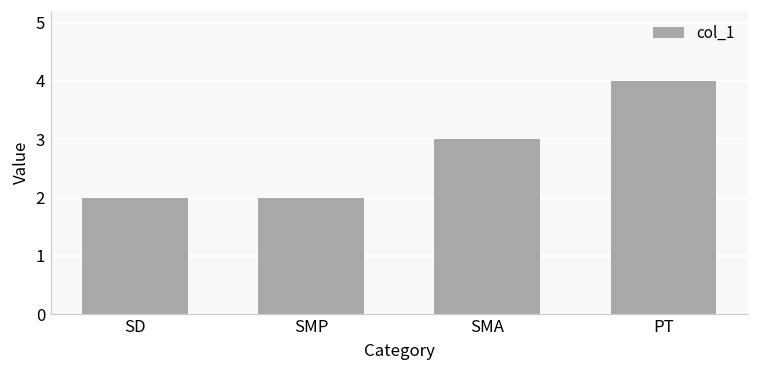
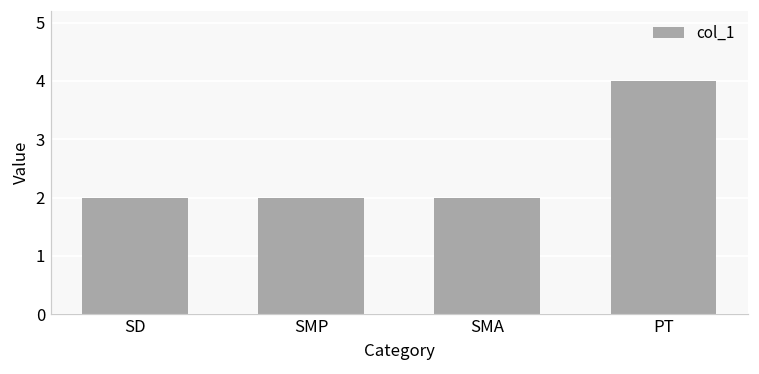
  {
    "SD": 2,
    "SMP": 2,
-   "SMA": 3,
+   "SMA": 2,
    "PT": 4
  }
